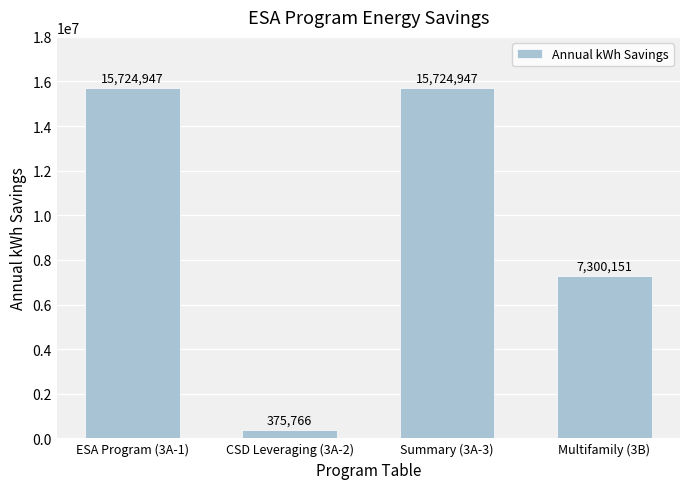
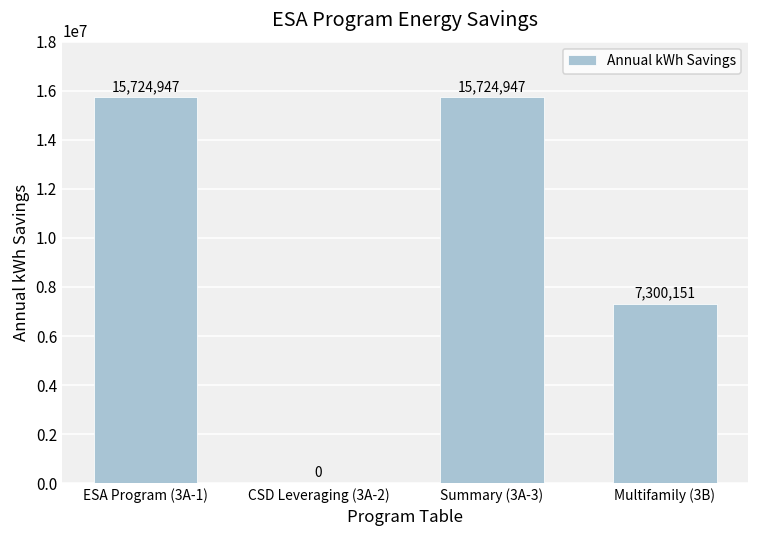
  {
    "ESA Program (3A-1)": "15,724,947",
-   "CSD Leveraging (3A-2)": "375,766",
+   "CSD Leveraging (3A-2)": "0",
    "Summary (3A-3)": "15,724,947",
    "Multifamily (3B)": "7,300,151"
  }
